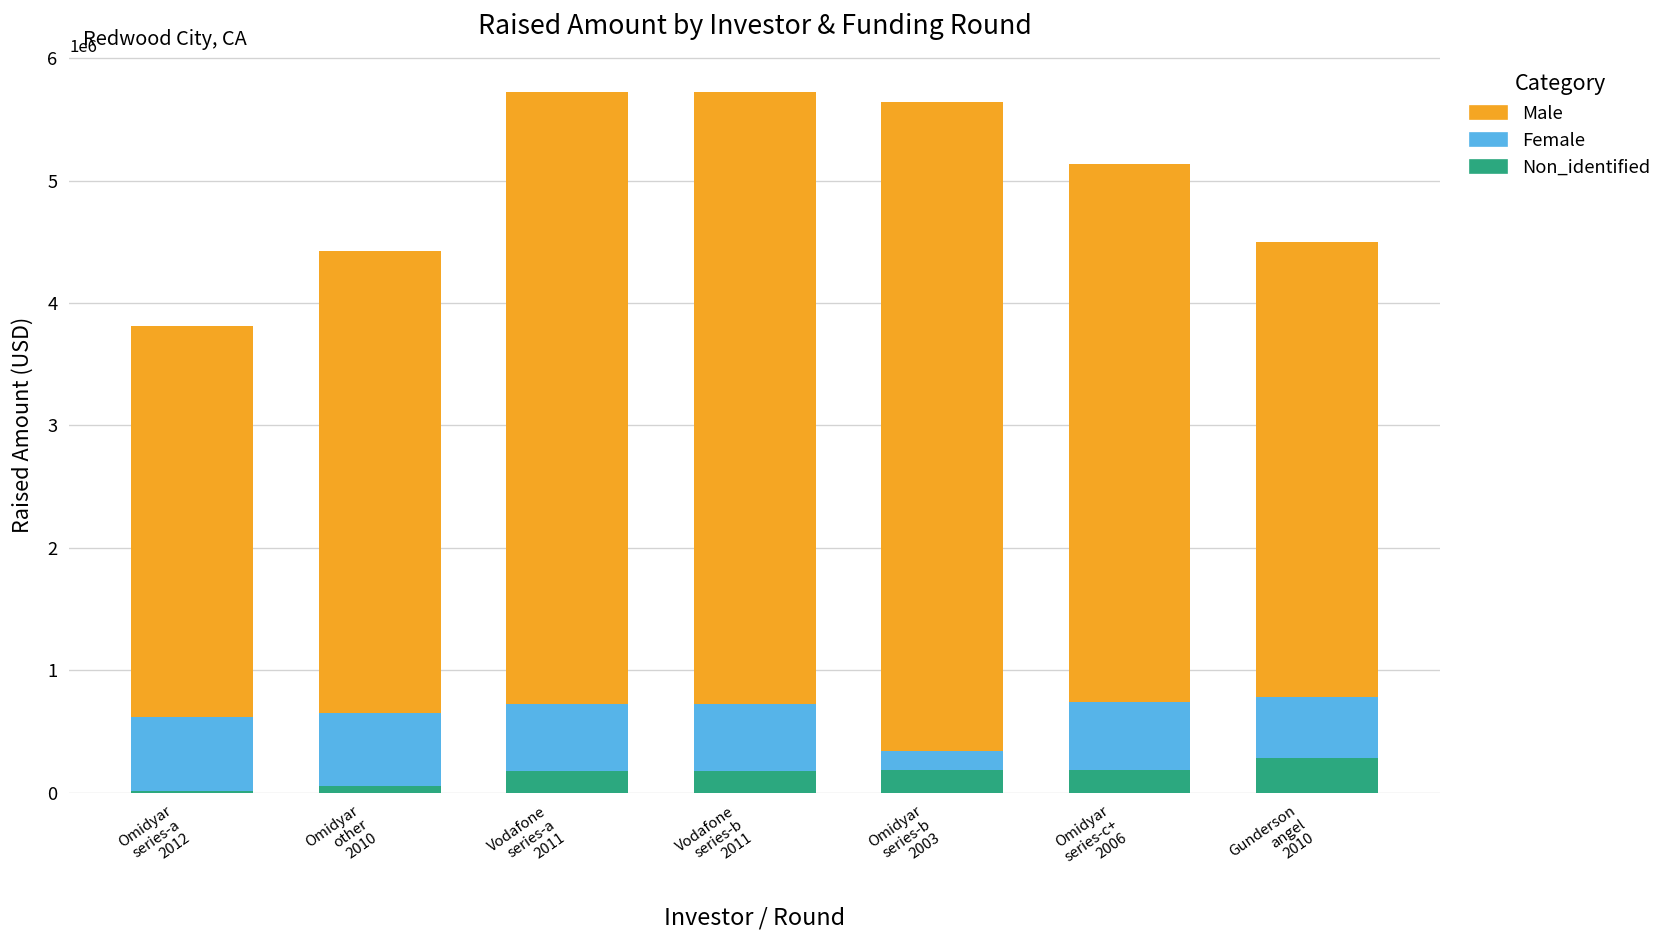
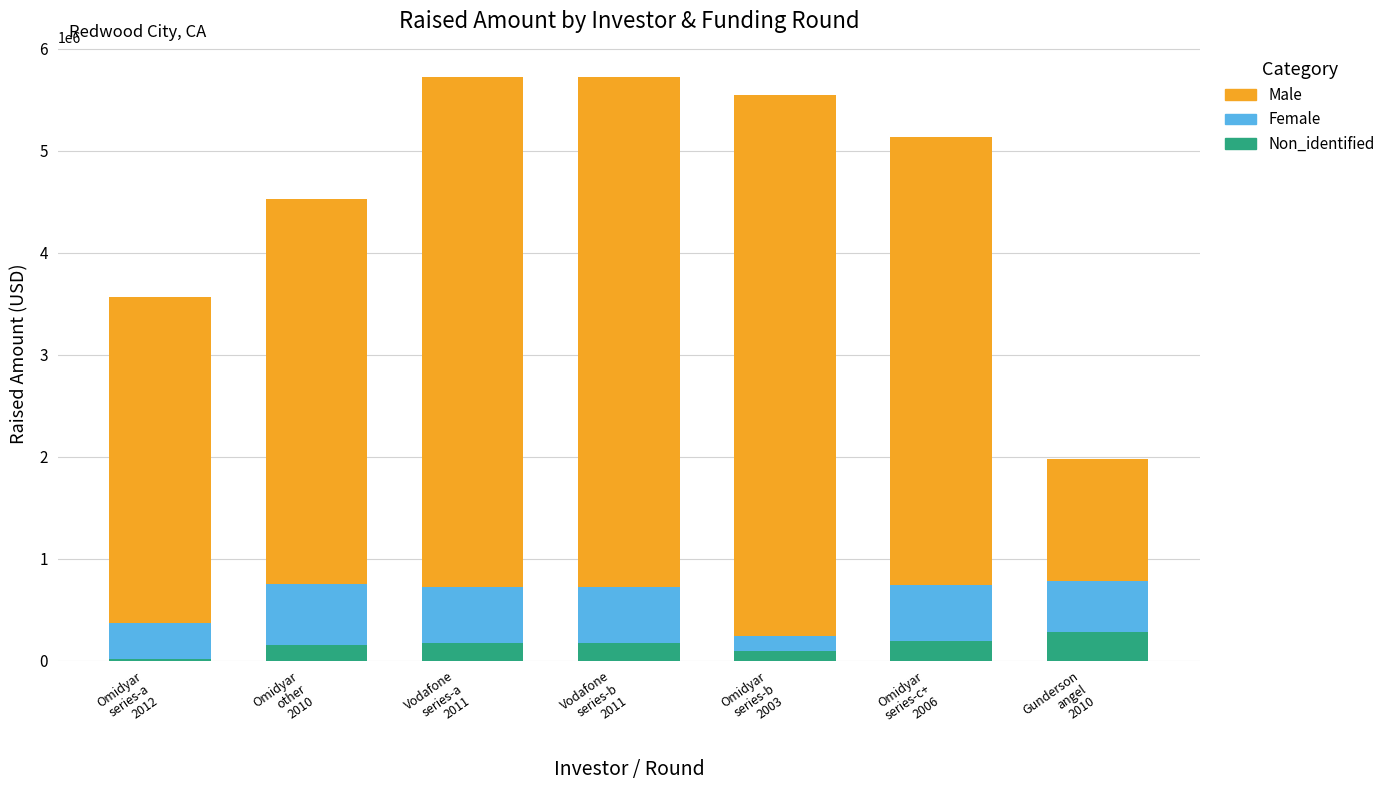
  {
    "Non_identified": {
-     "Omidyar other 2010": 50000,
+     "Omidyar other 2010": 150000,
      "Vodafone series-a 2011": 170000,
      "Vodafone series-b 2011": 170000,
-     "Omidyar series-b 2003": 190000,
+     "Omidyar series-b 2003": 90000,
      "Omidyar series-c+ 2006": 190000,
      "Gunderson angel 2010": 280000
    },
    "Female": {
-     "Omidyar series-a 2012": 600000,
+     "Omidyar series-a 2012": 350000,
      "Omidyar other 2010": 600000,
      "Vodafone series-a 2011": 550000,
      "Vodafone series-b 2011": 550000,
      "Omidyar series-b 2003": 150000,
      "Omidyar series-c+ 2006": 550000,
      "Gunderson angel 2010": 500000
    },
    "Male": {
      "Omidyar series-a 2012": 3200000,
      "Omidyar other 2010": 3770000,
      "Vodafone series-a 2011": 5000000,
      "Vodafone series-b 2011": 5000000,
      "Omidyar series-b 2003": 5300000,
      "Omidyar series-c+ 2006": 4400000,
-     "Gunderson angel 2010": 3720000
+     "Gunderson angel 2010": 1200000
    }
  }
